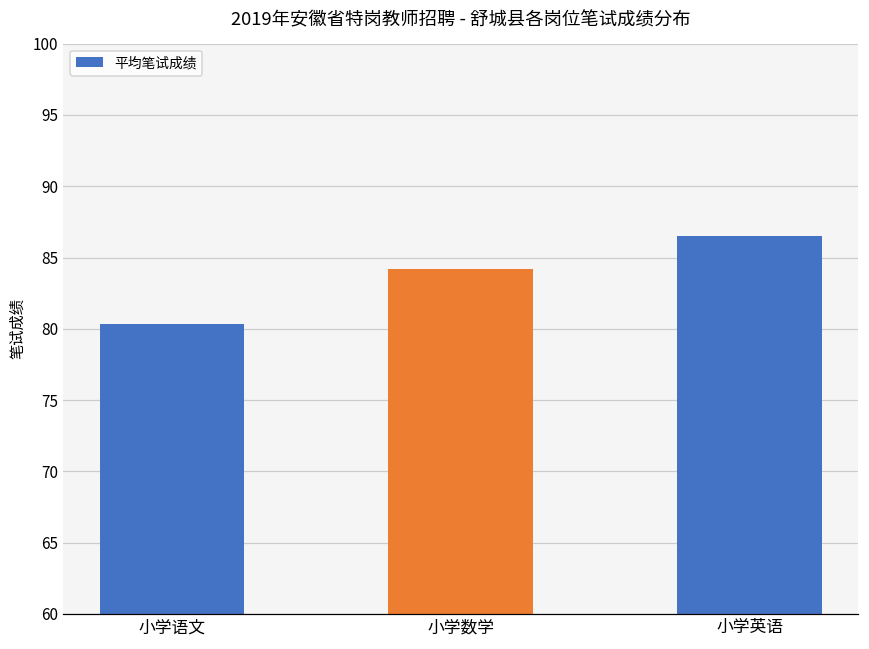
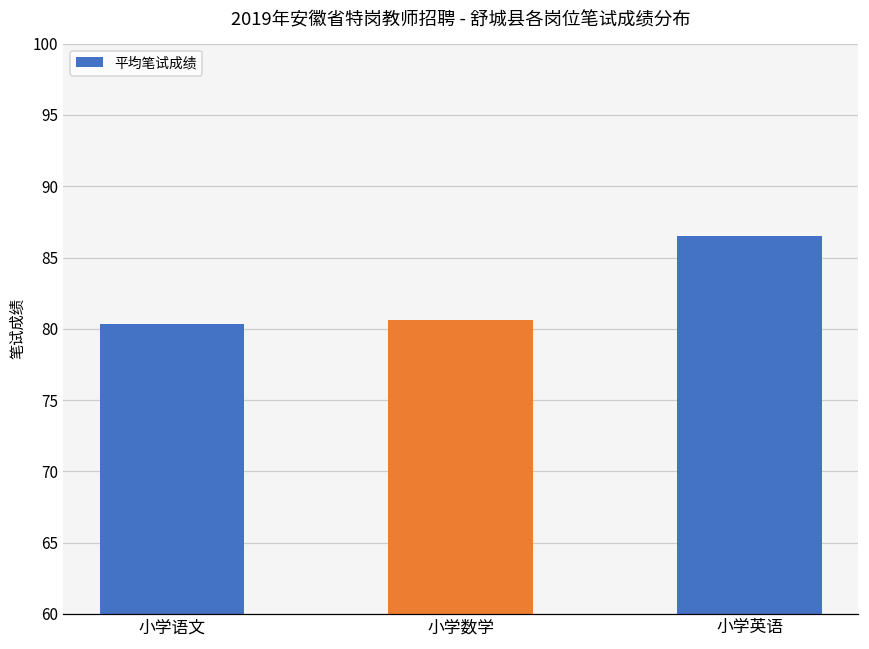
  {
    "小学语文": 80.3,
-   "小学数学": 84.2,
+   "小学数学": 80.6,
    "小学英语": 86.5
  }
